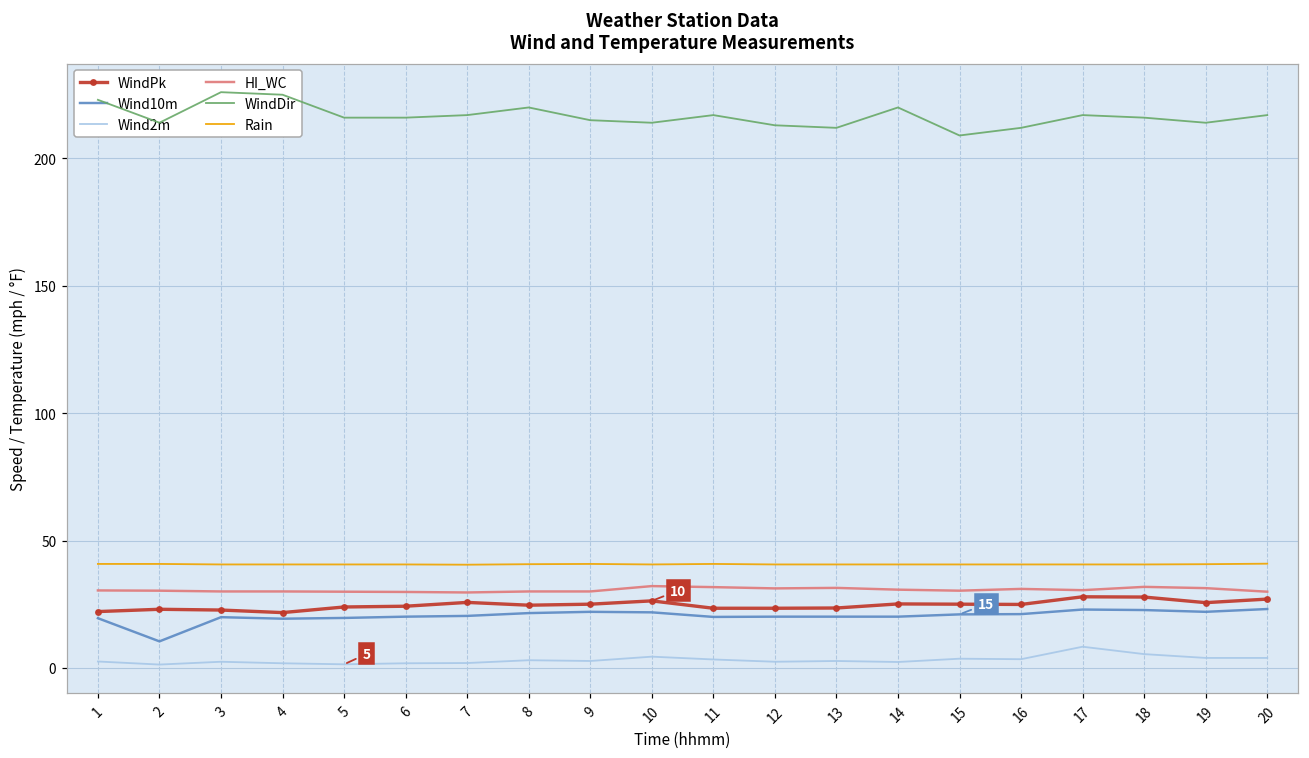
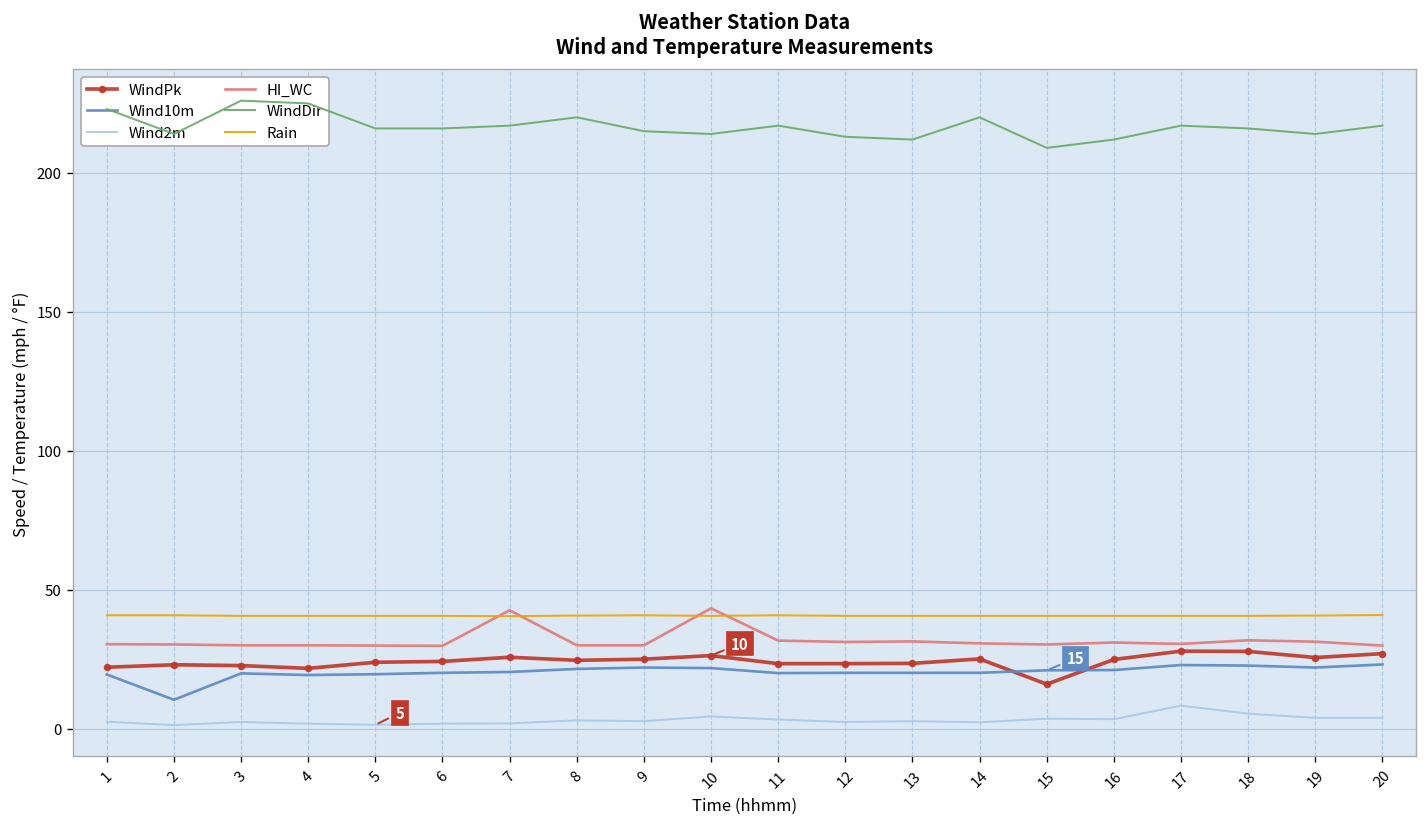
  {
    "WindPk": {
      "1": 22,
      "2": 23,
      "3": 23,
      "4": 22,
      "5": 24,
      "6": 24,
      "7": 26,
      "8": 25,
      "9": 25,
      "11": 23,
      "12": 23,
      "13": 24,
      "14": 25,
-     "15": 25,
+     "15": 16,
      "16": 25,
      "17": 28,
      "18": 28,
      "19": 26,
      "20": 27
    },
    "Wind10m": {
      "1": 20,
      "2": 10,
      "3": 20,
      "4": 19,
      "5": 20,
      "6": 20,
      "7": 20,
      "8": 22,
      "9": 22,
      "10": 22,
      "11": 20,
      "12": 20,
      "13": 20,
      "14": 20,
      "16": 21,
      "17": 23,
      "18": 23,
      "19": 22,
      "20": 23
    },
    "Wind2m": {
      "1": 3,
      "2": 1,
      "3": 2,
      "4": 2,
      "6": 2,
      "7": 2,
      "8": 3,
      "9": 3,
      "10": 4,
      "11": 3,
      "12": 2,
      "13": 3,
      "14": 2,
      "15": 4,
      "16": 3,
      "17": 8,
      "18": 5,
      "19": 4,
      "20": 4
    },
    "HI_WC": {
      "1": 30,
      "2": 30,
      "3": 30,
      "4": 30,
      "5": 30,
      "6": 30,
-     "7": 30,
+     "7": 43,
      "8": 30,
      "9": 30,
-     "10": 32,
+     "10": 43,
      "11": 32,
      "12": 31,
      "13": 31,
      "14": 31,
      "15": 30,
      "16": 31,
      "17": 31,
      "18": 32,
      "19": 31,
      "20": 30
    },
    "WindDir": {
      "5": 216,
      "6": 216,
      "7": 217,
      "8": 220,
      "9": 215,
      "10": 214,
      "11": 217,
      "12": 213,
      "13": 212,
      "14": 220,
      "15": 209,
      "16": 212,
      "17": 217,
      "18": 216,
      "19": 214,
      "20": 217
    },
    "Rain": {
      "1": 41,
      "2": 41,
      "3": 41,
      "4": 41,
      "5": 41,
      "6": 41,
      "7": 41,
      "8": 41,
      "9": 41,
      "10": 41,
      "11": 41,
      "12": 41,
      "13": 41,
      "14": 41,
      "15": 41,
      "16": 41,
      "17": 41,
      "18": 41,
      "19": 41,
      "20": 41
    }
  }
